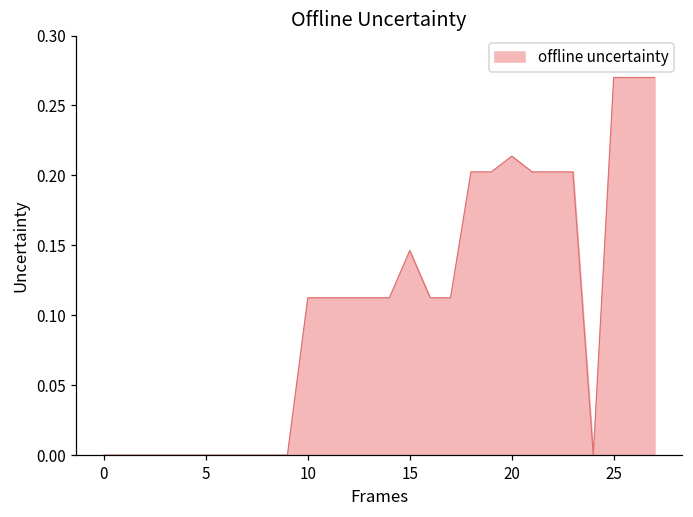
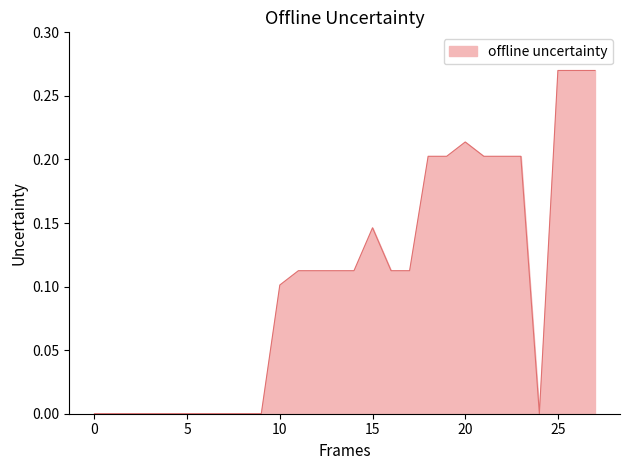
  {
    "0": 0.000,
    "5": 0.000,
-   "10": 0.113,
+   "10": 0.101,
    "15": 0.146,
    "20": 0.214,
    "25": 0.270
  }
